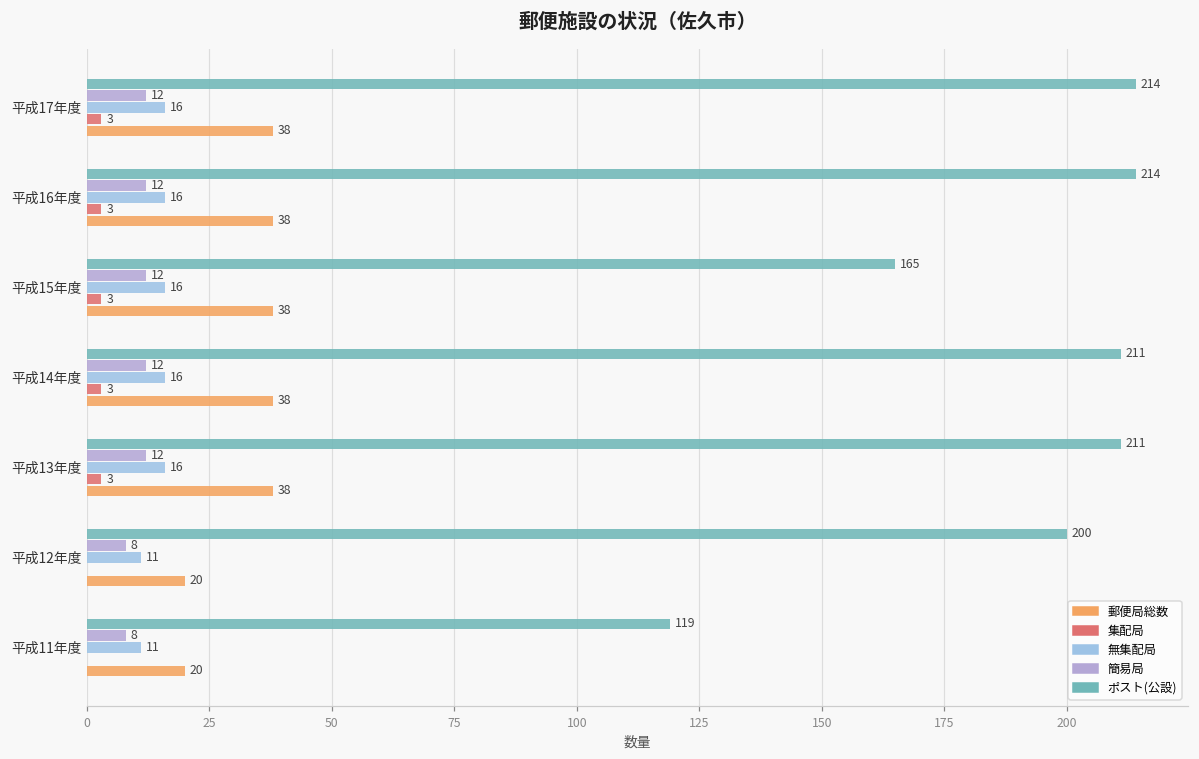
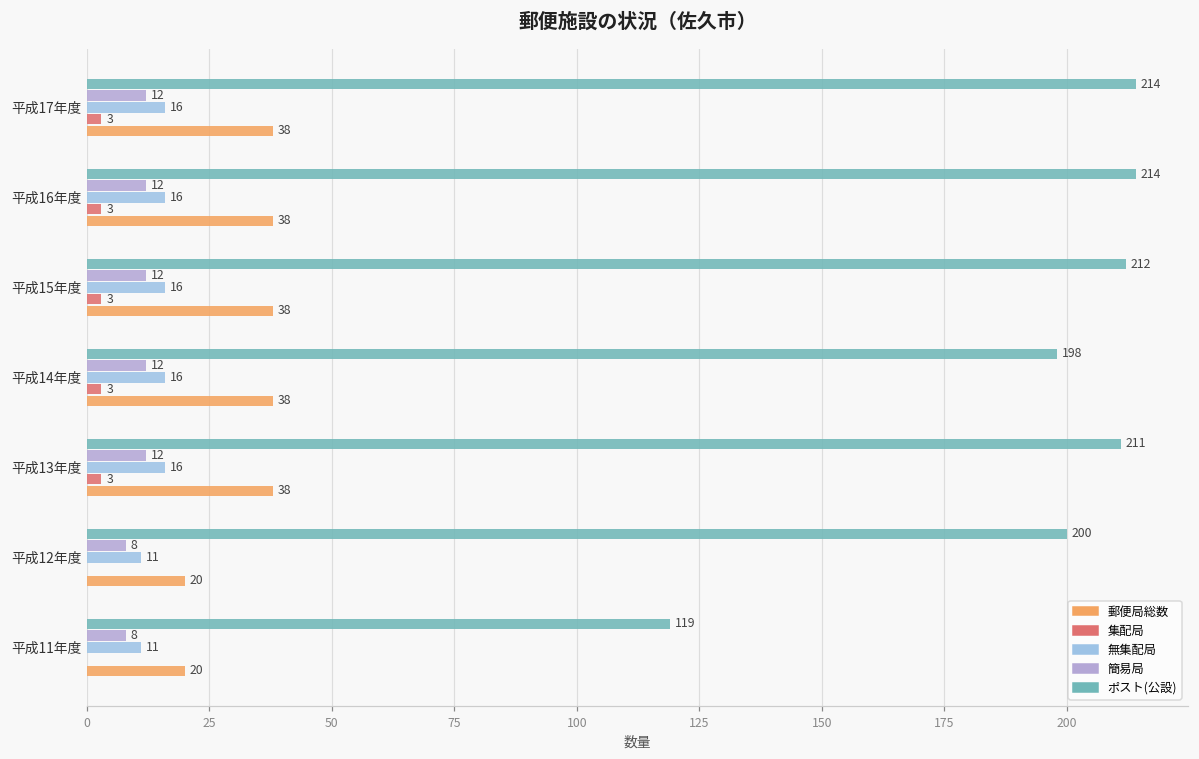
  {
    "ポスト(公設)": {
      "平成17年度": 214,
      "平成16年度": 214,
-     "平成15年度": 165,
-     "平成14年度": 211,
+     "平成15年度": 212,
+     "平成14年度": 198,
      "平成13年度": 211,
      "平成12年度": 200,
      "平成11年度": 119
    }
  }
